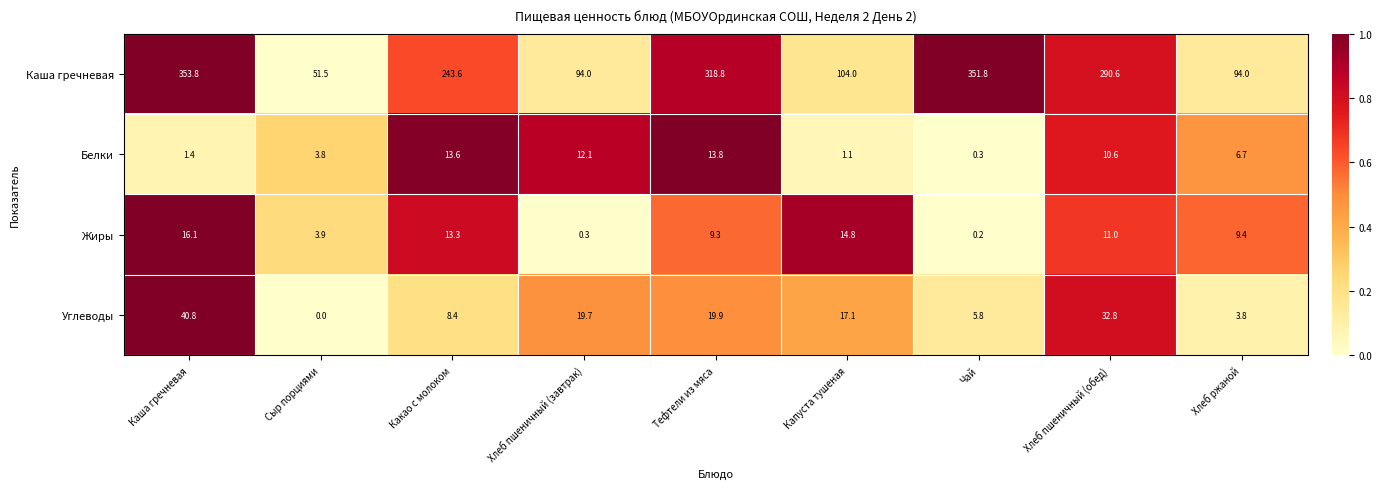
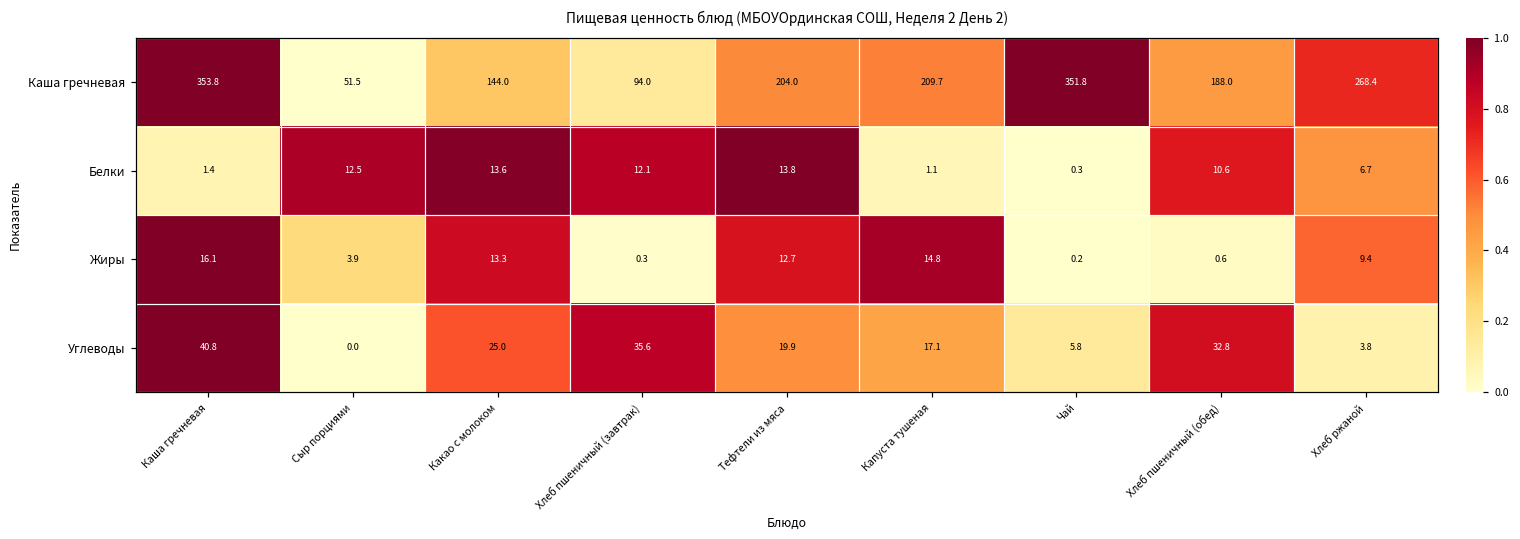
  {
    "Каша гречневая": {
      "Каша гречневая": 353.8,
      "Сыр порциями": 51.5,
-     "Какао с молоком": 243.6,
+     "Какао с молоком": 144.0,
      "Хлеб пшеничный (завтрак)": 94.0,
-     "Тефтели из мяса": 318.8,
-     "Капуста тушеная": 104.0,
+     "Тефтели из мяса": 204.0,
+     "Капуста тушеная": 209.7,
      "Чай": 351.8,
-     "Хлеб пшеничный (обед)": 290.6,
-     "Хлеб ржаной": 94.0
+     "Хлеб пшеничный (обед)": 188.0,
+     "Хлеб ржаной": 268.4
    },
    "Белки": {
      "Каша гречневая": 1.4,
-     "Сыр порциями": 3.8,
+     "Сыр порциями": 12.5,
      "Какао с молоком": 13.6,
      "Хлеб пшеничный (завтрак)": 12.1,
      "Тефтели из мяса": 13.8,
      "Капуста тушеная": 1.1,
      "Чай": 0.3,
      "Хлеб пшеничный (обед)": 10.6,
      "Хлеб ржаной": 6.7
    },
    "Жиры": {
      "Каша гречневая": 16.1,
      "Сыр порциями": 3.9,
      "Какао с молоком": 13.3,
      "Хлеб пшеничный (завтрак)": 0.3,
-     "Тефтели из мяса": 9.3,
+     "Тефтели из мяса": 12.7,
      "Капуста тушеная": 14.8,
      "Чай": 0.2,
-     "Хлеб пшеничный (обед)": 11.0,
+     "Хлеб пшеничный (обед)": 0.6,
      "Хлеб ржаной": 9.4
    },
    "Углеводы": {
      "Каша гречневая": 40.8,
      "Сыр порциями": 0.0,
-     "Какао с молоком": 8.4,
-     "Хлеб пшеничный (завтрак)": 19.7,
+     "Какао с молоком": 25.0,
+     "Хлеб пшеничный (завтрак)": 35.6,
      "Тефтели из мяса": 19.9,
      "Капуста тушеная": 17.1,
      "Чай": 5.8,
      "Хлеб пшеничный (обед)": 32.8,
      "Хлеб ржаной": 3.8
    }
  }
